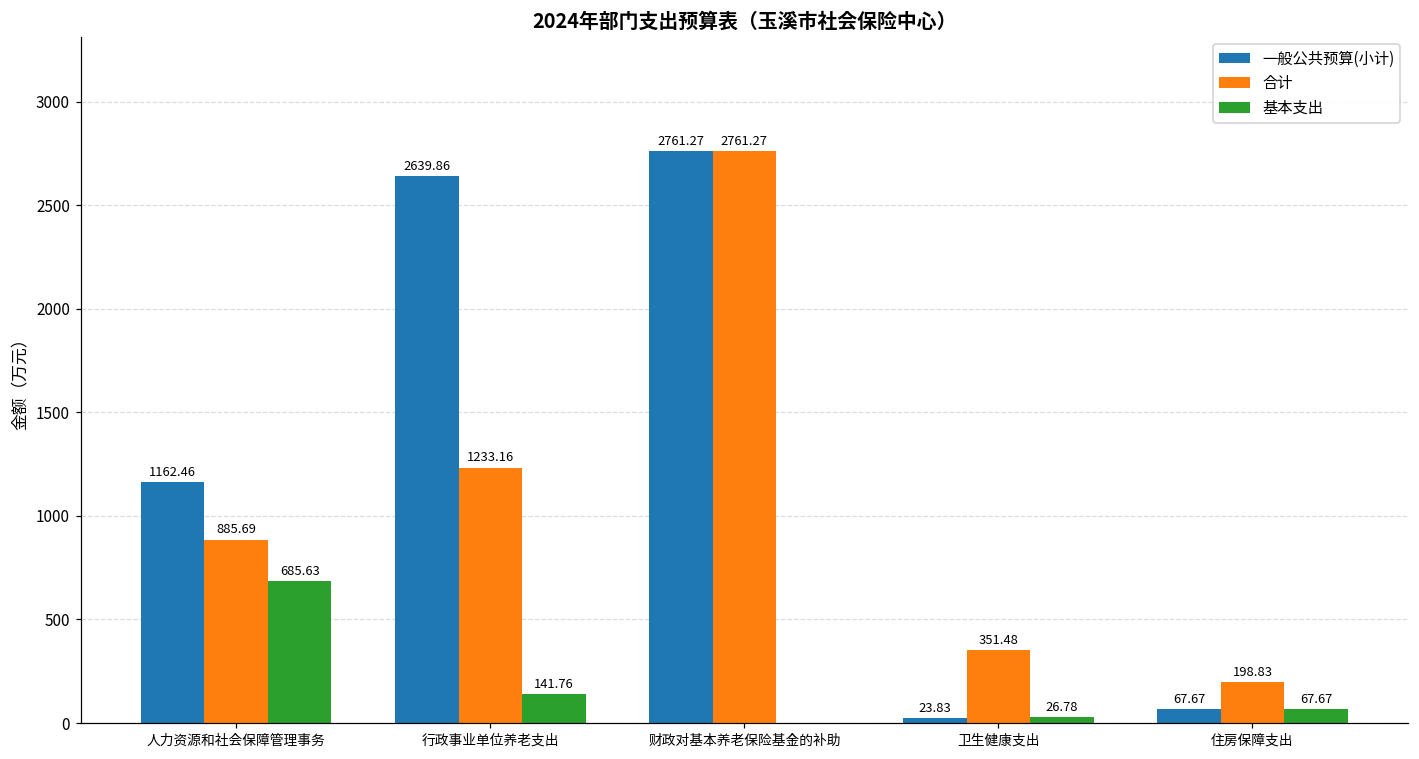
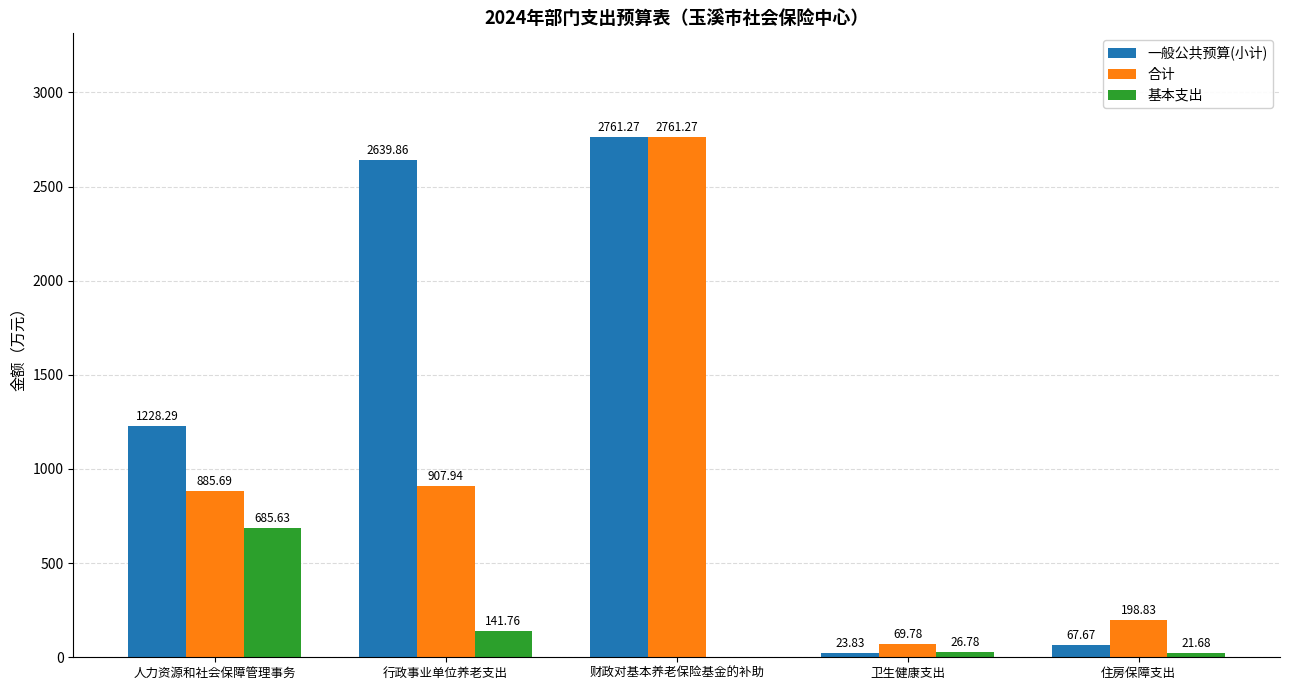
  {
    "一般公共预算(小计)": {
-     "人力资源和社会保障管理事务": 1162.46,
+     "人力资源和社会保障管理事务": 1228.29,
      "行政事业单位养老支出": 2639.86,
      "财政对基本养老保险基金的补助": 2761.27,
      "卫生健康支出": 23.83,
      "住房保障支出": 67.67
    },
    "合计": {
      "人力资源和社会保障管理事务": 885.69,
-     "行政事业单位养老支出": 1233.16,
+     "行政事业单位养老支出": 907.94,
      "财政对基本养老保险基金的补助": 2761.27,
-     "卫生健康支出": 351.48,
+     "卫生健康支出": 69.78,
      "住房保障支出": 198.83
    },
    "基本支出": {
      "人力资源和社会保障管理事务": 685.63,
      "行政事业单位养老支出": 141.76,
      "卫生健康支出": 26.78,
-     "住房保障支出": 67.67
+     "住房保障支出": 21.68
    }
  }
